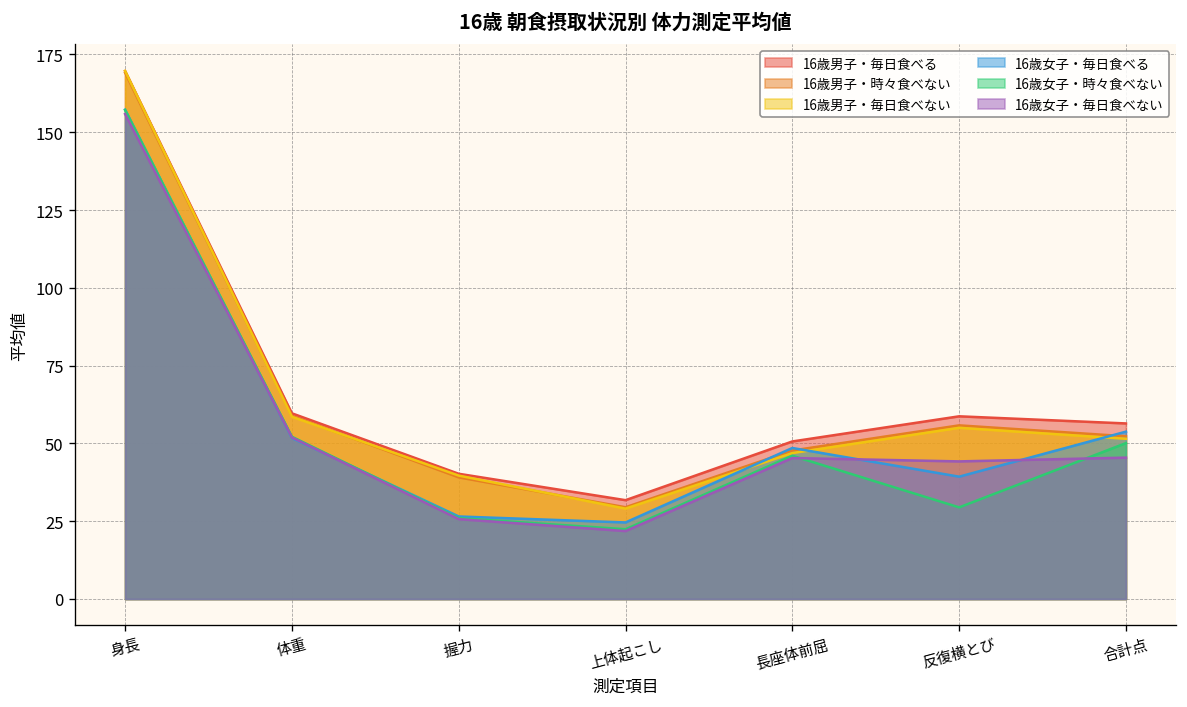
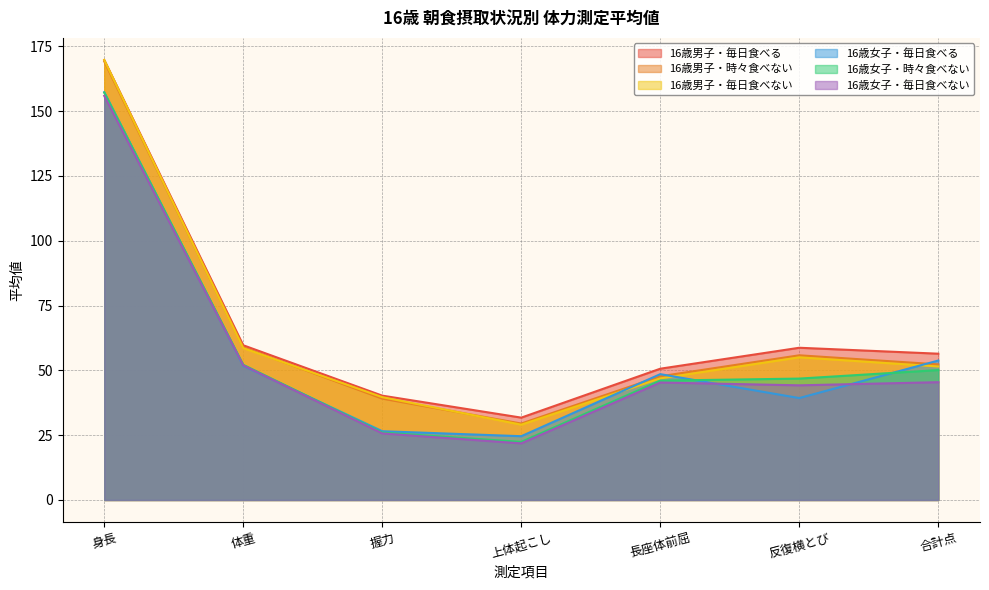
  {
    "16歳女子・毎日食べる": {
      "上体起こし": 25,
      "反復横とび": 39,
      "合計点": 54
    },
    "16歳女子・時々食べない": {
-     "反復横とび": 29,
+     "反復横とび": 47,
      "合計点": 50
    },
    "16歳女子・毎日食べない": {
      "身長": 156,
      "反復横とび": 44,
      "合計点": 45
    }
  }
